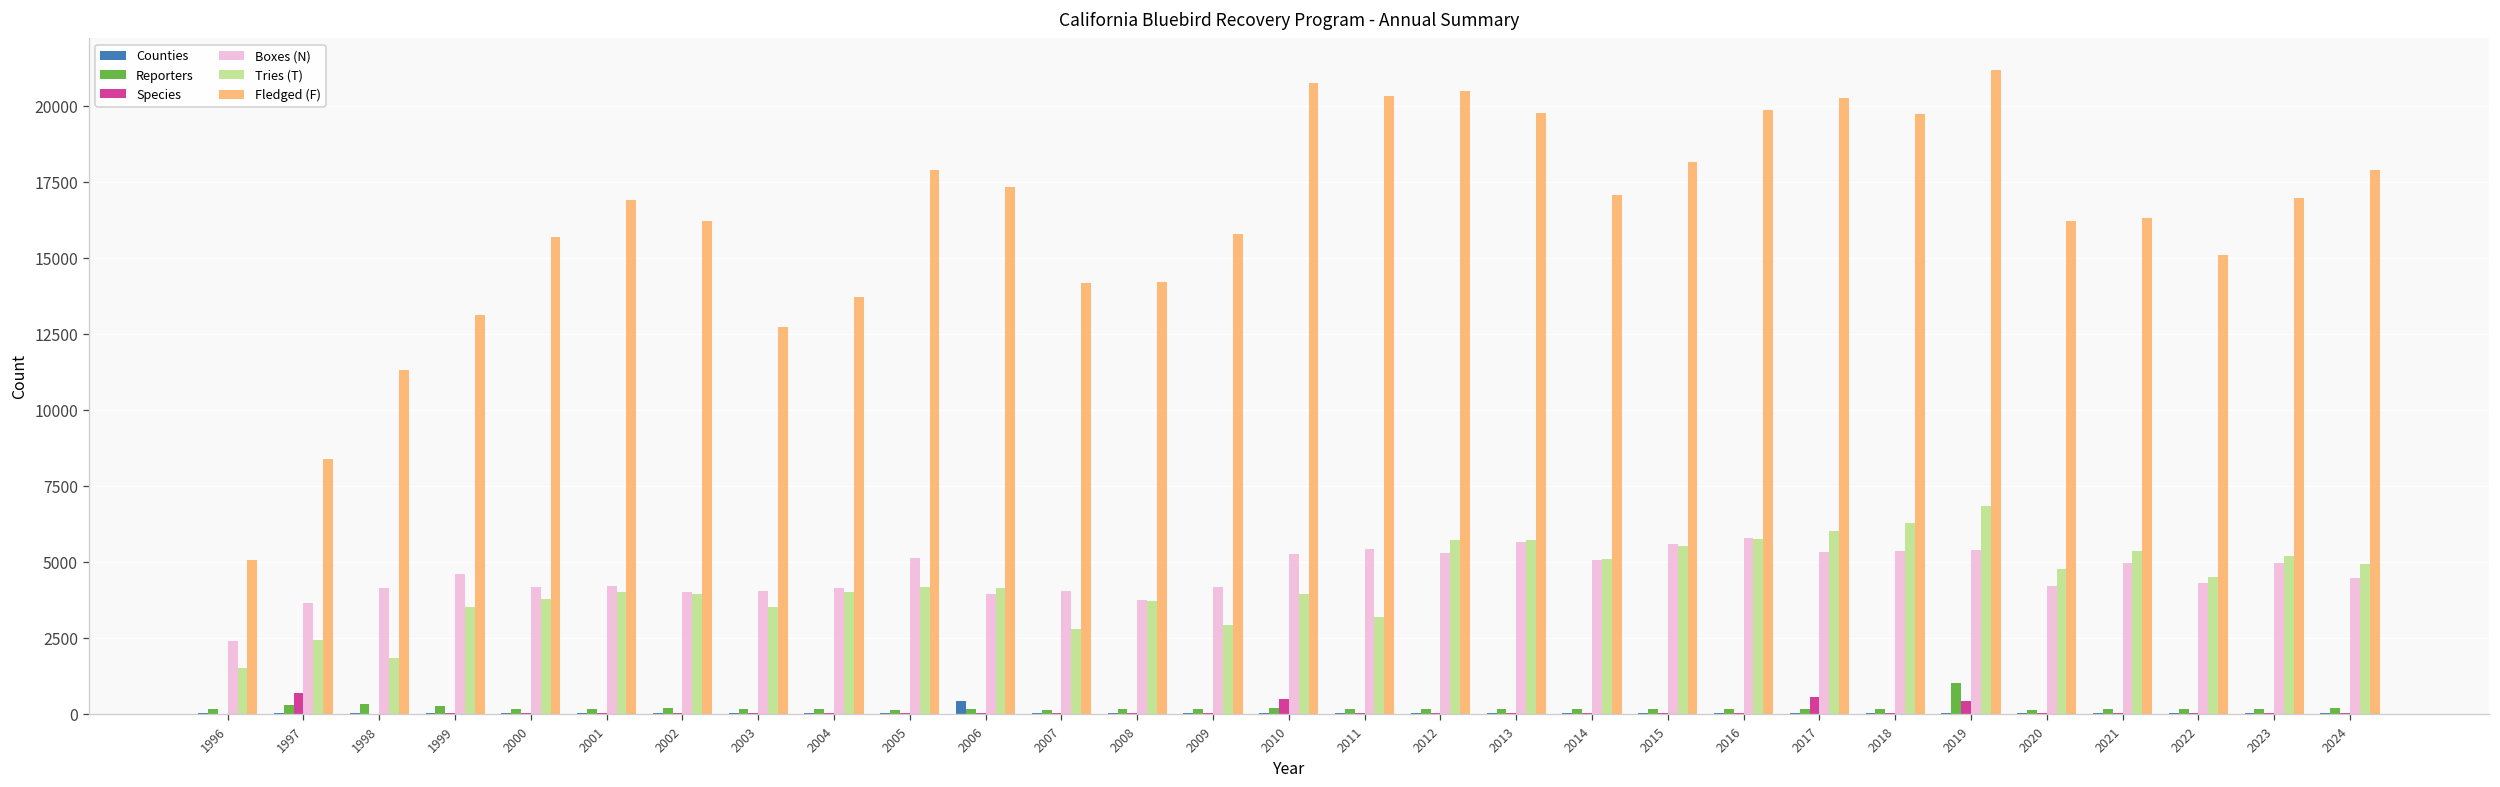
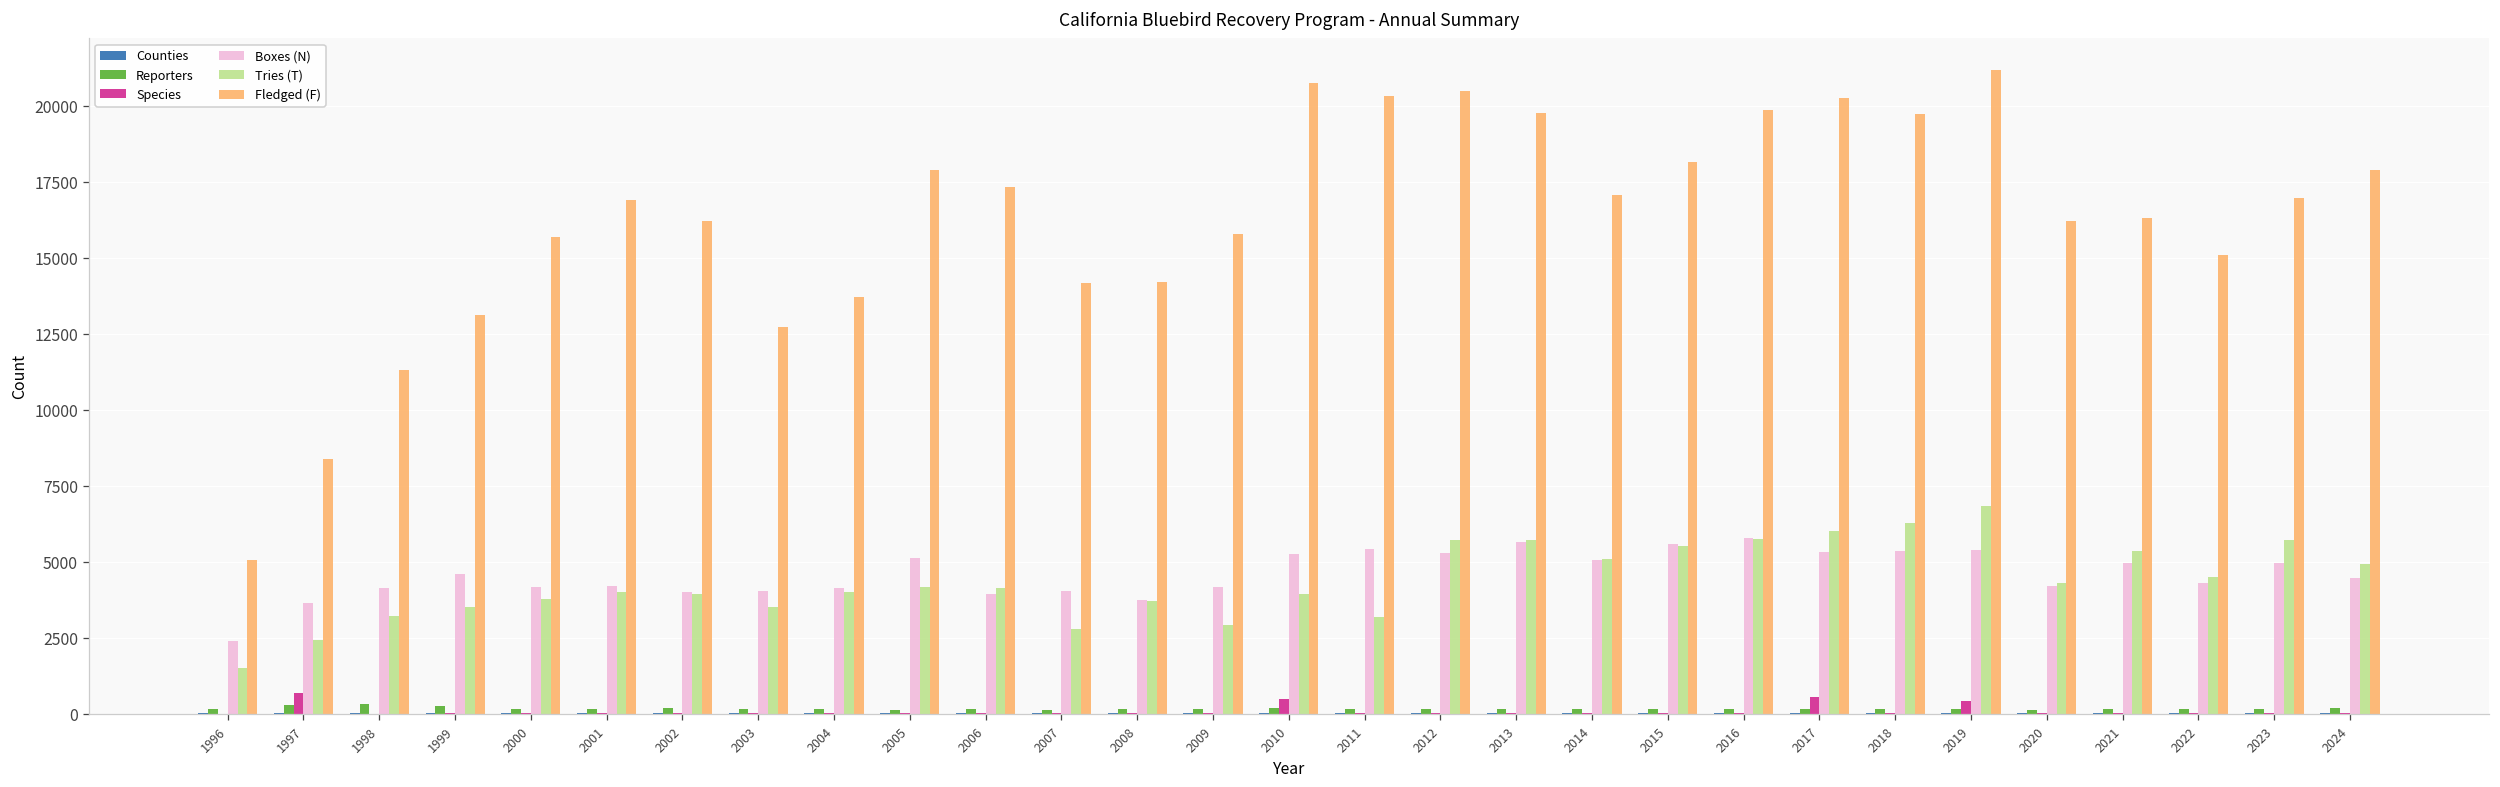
  {
    "Counties": {
-     "2006": 400
+     "2006": 0
    },
    "Reporters": {
      "1996": 200,
      "1997": 300,
      "1998": 300,
      "1999": 300,
      "2000": 200,
      "2001": 200,
      "2002": 200,
      "2003": 200,
      "2004": 200,
      "2005": 100,
      "2006": 200,
      "2007": 100,
      "2008": 200,
      "2009": 200,
      "2010": 200,
      "2011": 200,
      "2012": 200,
      "2013": 200,
      "2014": 200,
      "2015": 200,
      "2016": 200,
      "2017": 200,
      "2018": 200,
-     "2019": 1000,
+     "2019": 200,
      "2020": 100,
      "2021": 200,
      "2022": 200,
      "2023": 200,
      "2024": 200
    },
    "Species": {
      "1997": 700,
      "2010": 500,
      "2017": 600,
      "2019": 400
    },
    "Boxes (N)": {
      "1996": 2400,
      "1997": 3600,
      "1998": 4100,
      "1999": 4600,
      "2000": 4200,
      "2001": 4200,
      "2002": 4000,
      "2003": 4100,
      "2004": 4100,
      "2005": 5100,
      "2006": 3900,
      "2007": 4000,
      "2008": 3700,
      "2009": 4200,
      "2010": 5300,
      "2011": 5400,
      "2012": 5300,
      "2013": 5700,
      "2014": 5100,
      "2015": 5600,
      "2016": 5800,
      "2017": 5300,
      "2018": 5400,
      "2019": 5400,
      "2020": 4200,
      "2021": 5000,
      "2022": 4300,
      "2023": 5000,
      "2024": 4500
    },
    "Tries (T)": {
      "1996": 1500,
      "1997": 2400,
-     "1998": 1800,
+     "1998": 3200,
      "1999": 3500,
      "2000": 3800,
      "2001": 4000,
      "2002": 3900,
      "2003": 3500,
      "2004": 4000,
      "2005": 4200,
      "2006": 4100,
      "2007": 2800,
      "2008": 3700,
      "2009": 2900,
      "2010": 3900,
      "2011": 3200,
      "2012": 5700,
      "2013": 5700,
      "2014": 5100,
      "2015": 5500,
      "2016": 5700,
      "2017": 6000,
      "2018": 6300,
      "2019": 6800,
-     "2020": 4800,
+     "2020": 4300,
      "2021": 5400,
      "2022": 4500,
-     "2023": 5200,
+     "2023": 5700,
      "2024": 4900
    },
    "Fledged (F)": {
      "1996": 5100,
      "1997": 8400,
      "1998": 11300,
      "1999": 13100,
      "2000": 15700,
      "2001": 16900,
      "2002": 16200,
      "2003": 12700,
      "2004": 13700,
      "2005": 17900,
      "2006": 17300,
      "2007": 14200,
      "2008": 14200,
      "2009": 15800,
      "2010": 20700,
      "2011": 20300,
      "2012": 20500,
      "2013": 19800,
      "2014": 17100,
      "2015": 18100,
      "2016": 19900,
      "2017": 20200,
      "2018": 19700,
      "2019": 21200,
      "2020": 16200,
      "2021": 16300,
      "2022": 15100,
      "2023": 17000,
      "2024": 17900
    }
  }
